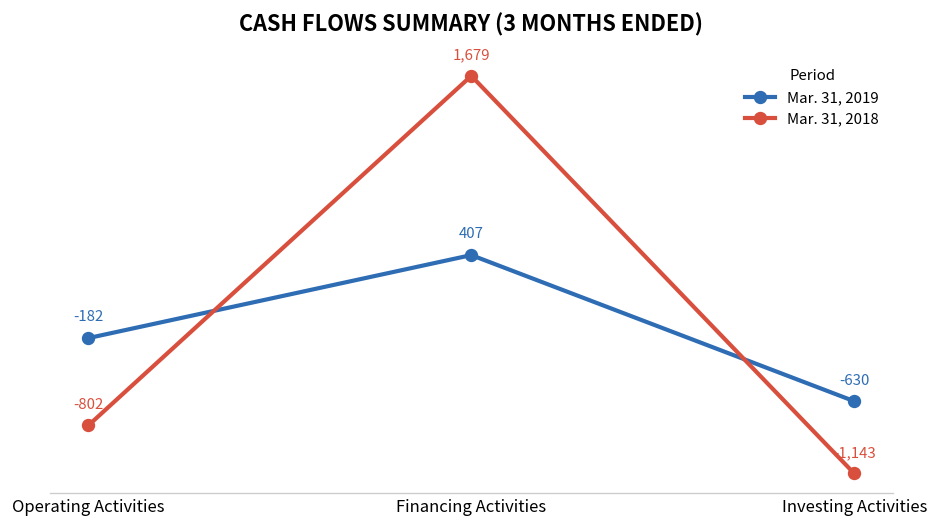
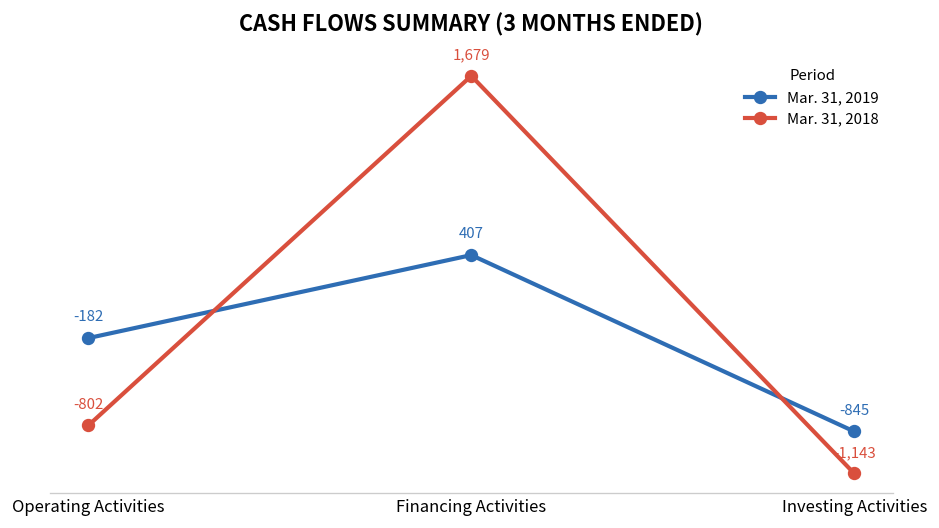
  {
    "Mar. 31, 2019": {
      "Operating Activities": "-182",
      "Financing Activities": "407",
-     "Investing Activities": "-630"
+     "Investing Activities": "-845"
    },
    "Mar. 31, 2018": {
      "Operating Activities": "-802",
      "Financing Activities": "1,679",
      "Investing Activities": "-1,143"
    }
  }
